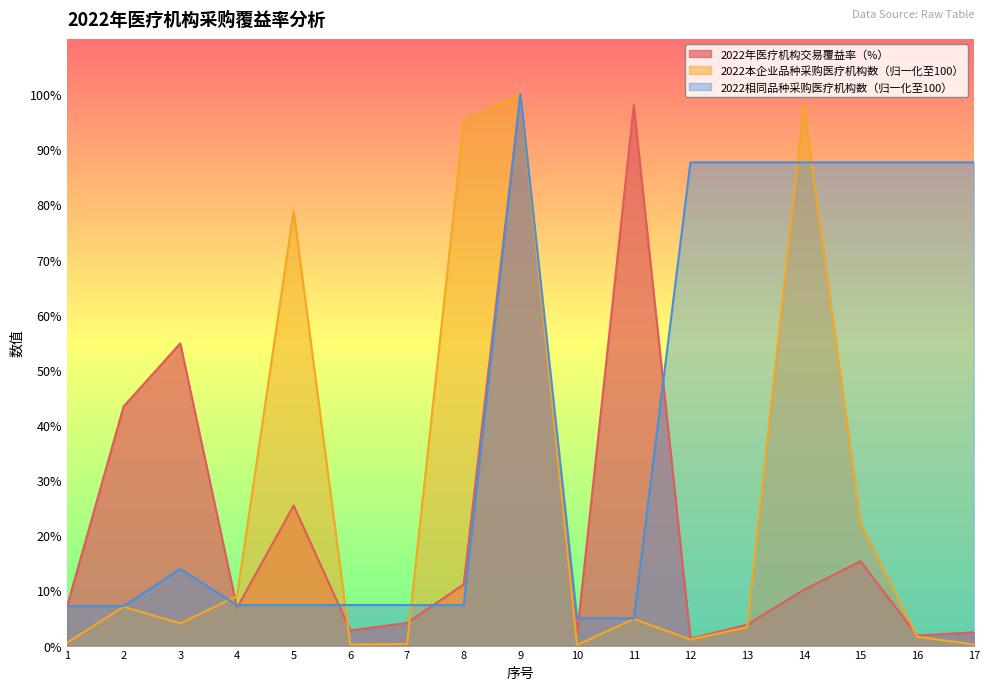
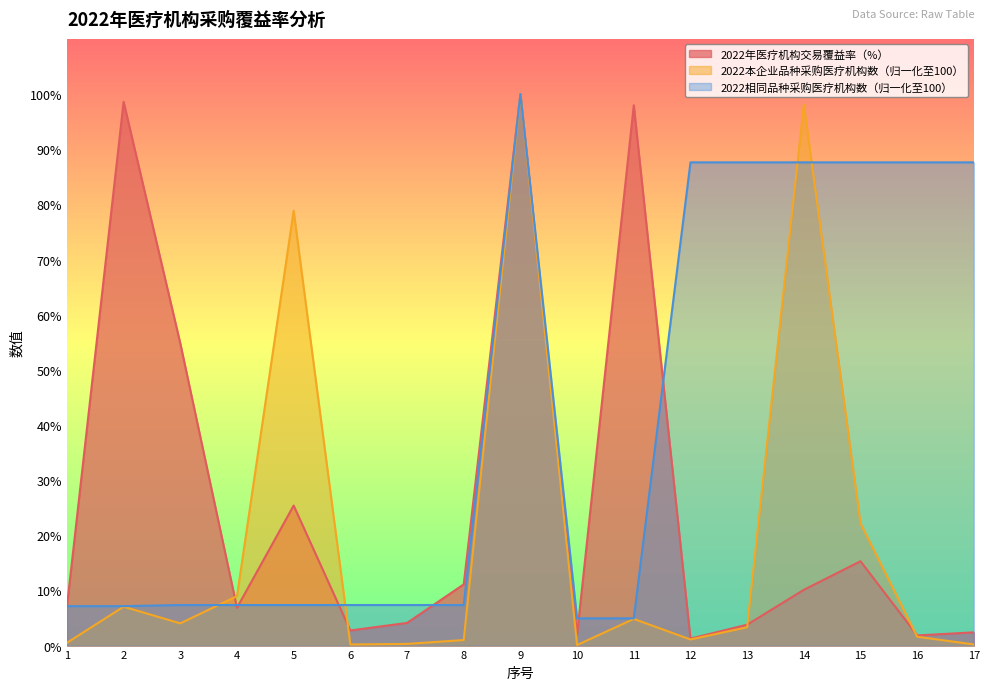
  {
    "2022年医疗机构交易覆益率（%）": {
-     "2": "43%",
+     "2": "99%",
      "3": "55%",
      "4": "7%",
      "5": "25%",
      "6": "3%",
      "7": "4%",
      "8": "11%",
      "10": "2%",
      "11": "98%",
      "13": "4%",
      "14": "10%",
      "15": "15%",
      "17": "2%"
    },
    "2022本企业品种采购医疗机构数（归一化至100）": {
      "1": "1%",
      "3": "4%",
      "4": "9%",
      "5": "79%",
      "6": "0%",
      "7": "0%",
-     "8": "95%",
+     "8": "1%",
      "10": "0%",
      "13": "3%",
      "14": "98%",
      "15": "22%",
      "17": "0%"
    },
    "2022相同品种采购医疗机构数（归一化至100）": {
-     "3": "14%",
+     "3": "7%",
      "4": "7%",
      "5": "7%",
      "6": "7%",
      "7": "7%",
      "8": "7%",
      "10": "5%",
      "12": "88%",
      "13": "88%",
      "14": "88%",
      "15": "88%",
      "16": "88%",
      "17": "88%"
    }
  }
